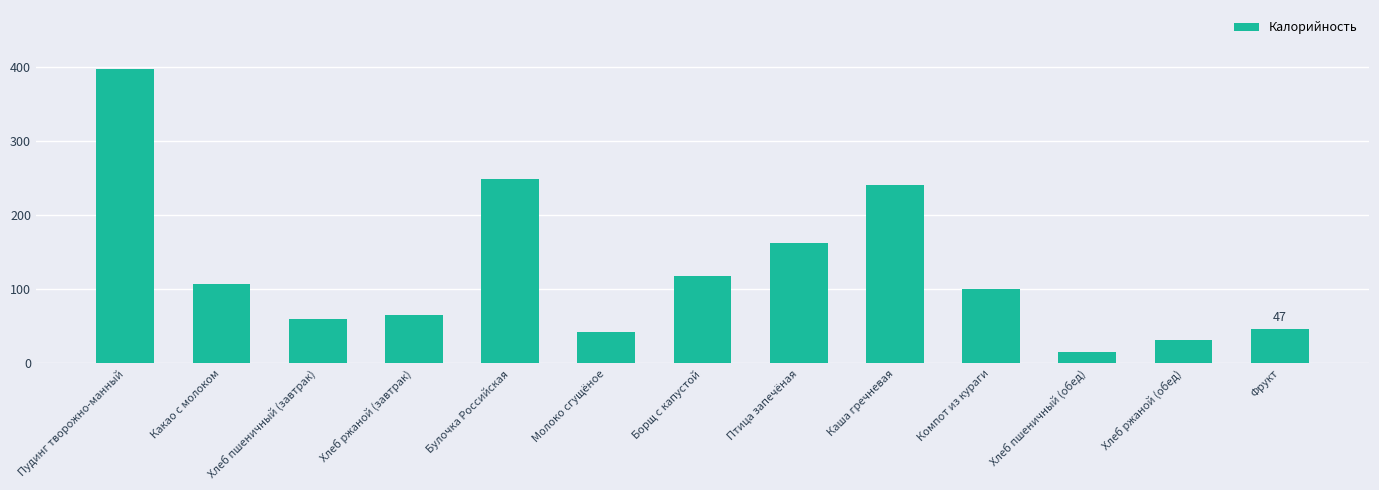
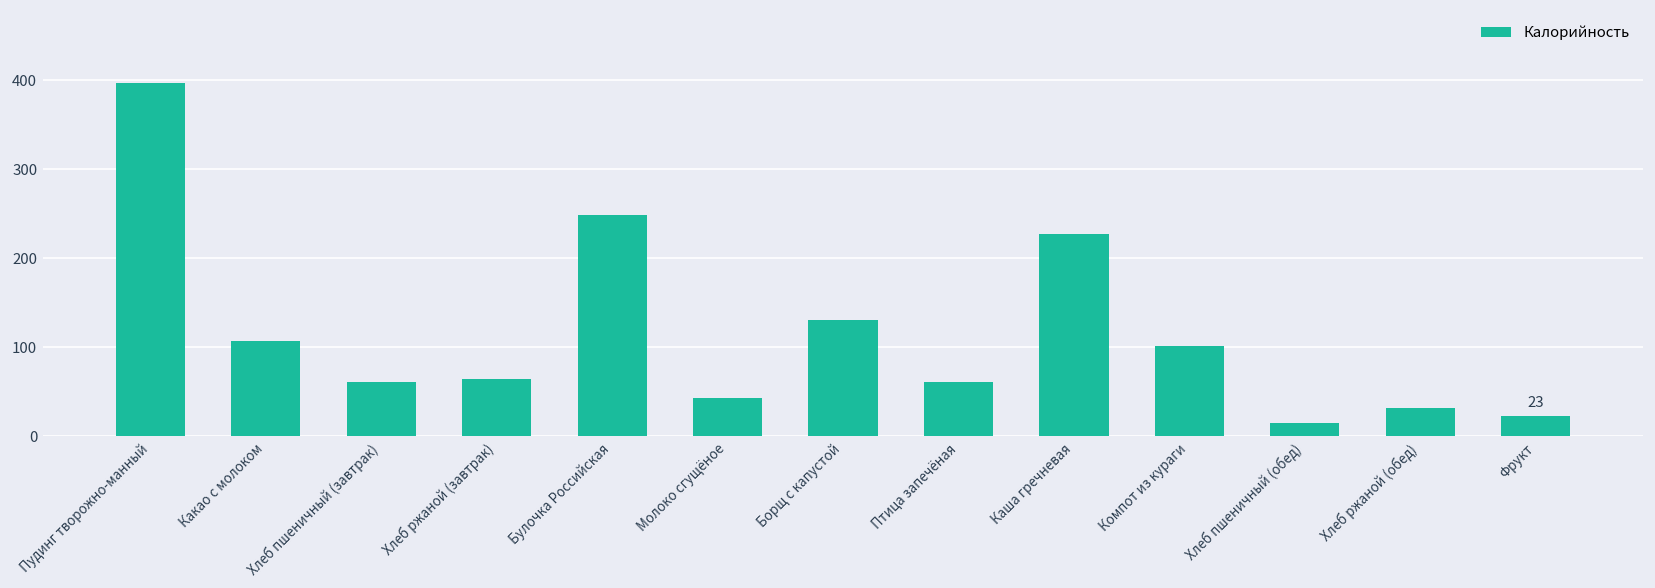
  {
-   "Борщ с капустой": 120,
-   "Птица запечёная": 160,
-   "Каша гречневая": 240,
-   "Фрукт": 47
+   "Борщ с капустой": 130,
+   "Птица запечёная": 60,
+   "Каша гречневая": 230,
+   "Фрукт": 23
  }
